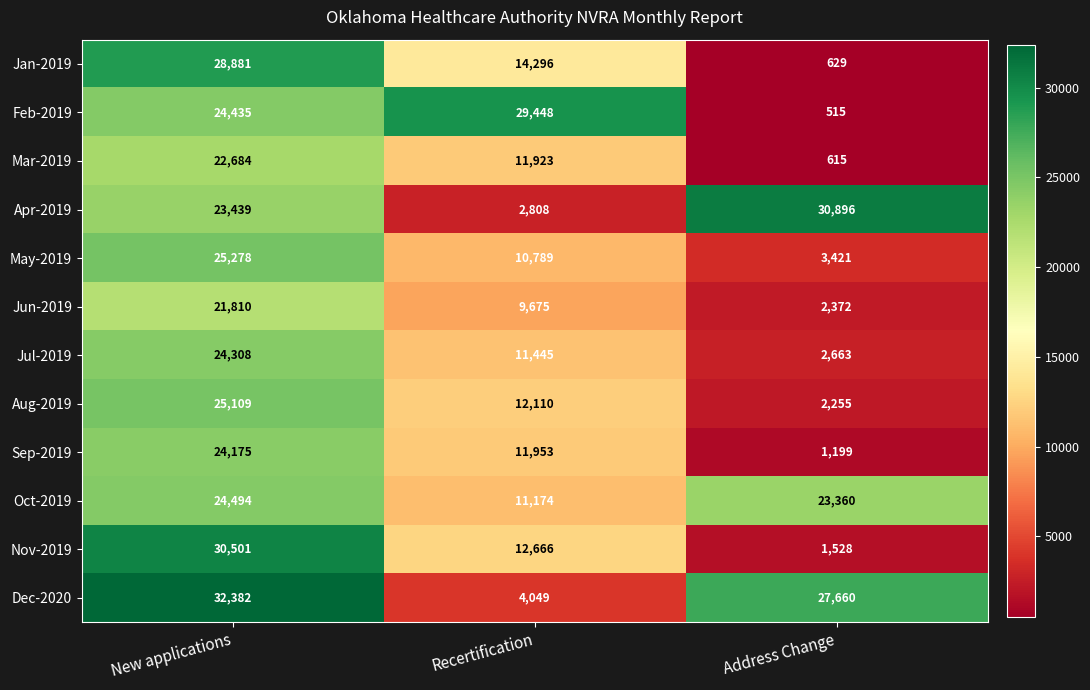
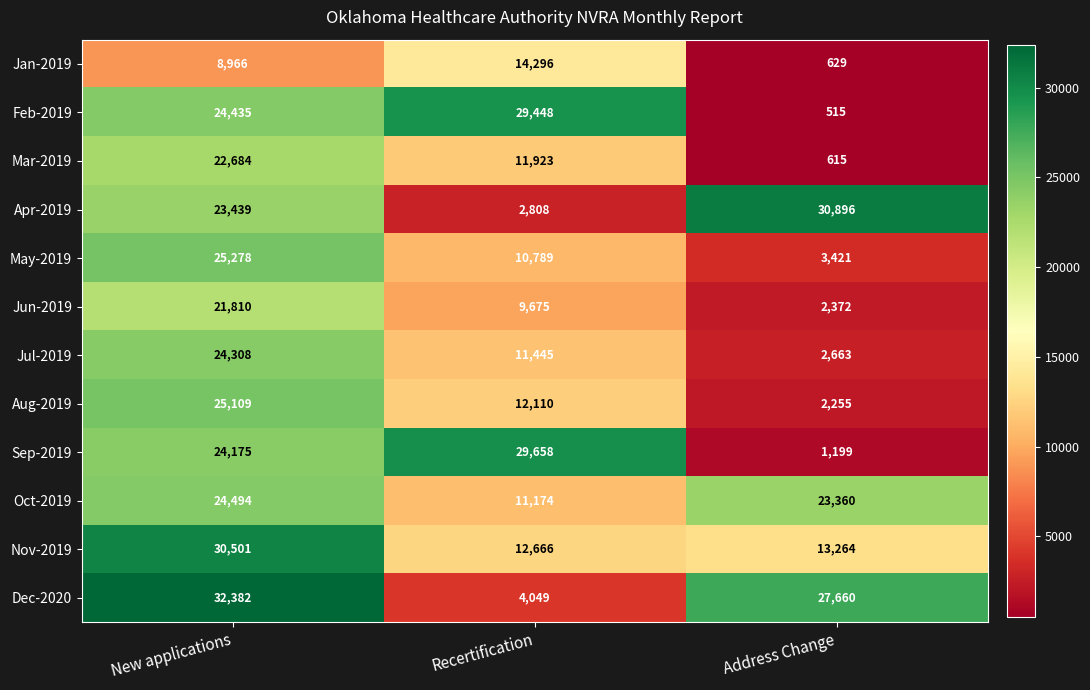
  {
    "Jan-2019": {
-     "New applications": "28,881",
+     "New applications": "8,966",
      "Recertification": "14,296",
      "Address Change": "629"
    },
    "Feb-2019": {
      "New applications": "24,435",
      "Recertification": "29,448",
      "Address Change": "515"
    },
    "Mar-2019": {
      "New applications": "22,684",
      "Recertification": "11,923",
      "Address Change": "615"
    },
    "Apr-2019": {
      "New applications": "23,439",
      "Recertification": "2,808",
      "Address Change": "30,896"
    },
    "May-2019": {
      "New applications": "25,278",
      "Recertification": "10,789",
      "Address Change": "3,421"
    },
    "Jun-2019": {
      "New applications": "21,810",
      "Recertification": "9,675",
      "Address Change": "2,372"
    },
    "Jul-2019": {
      "New applications": "24,308",
      "Recertification": "11,445",
      "Address Change": "2,663"
    },
    "Aug-2019": {
      "New applications": "25,109",
      "Recertification": "12,110",
      "Address Change": "2,255"
    },
    "Sep-2019": {
      "New applications": "24,175",
-     "Recertification": "11,953",
+     "Recertification": "29,658",
      "Address Change": "1,199"
    },
    "Oct-2019": {
      "New applications": "24,494",
      "Recertification": "11,174",
      "Address Change": "23,360"
    },
    "Nov-2019": {
      "New applications": "30,501",
      "Recertification": "12,666",
-     "Address Change": "1,528"
+     "Address Change": "13,264"
    },
    "Dec-2020": {
      "New applications": "32,382",
      "Recertification": "4,049",
      "Address Change": "27,660"
    }
  }
